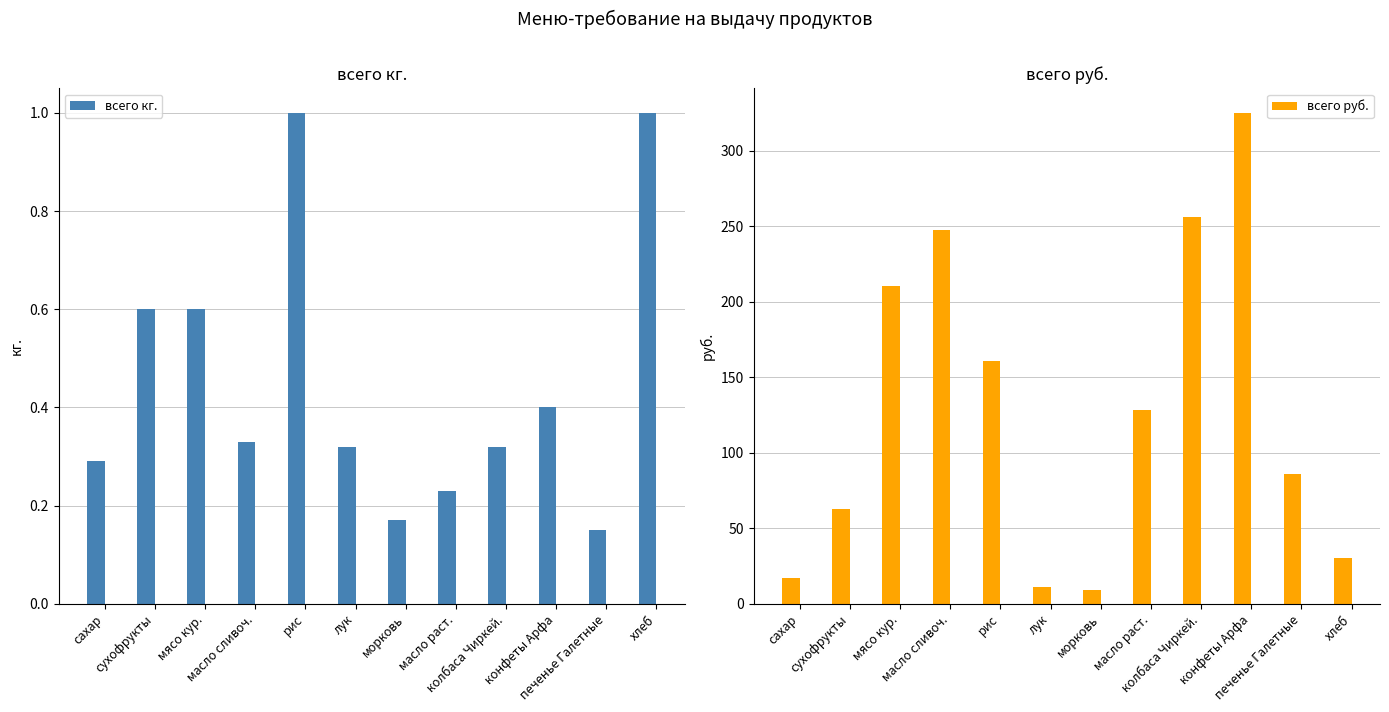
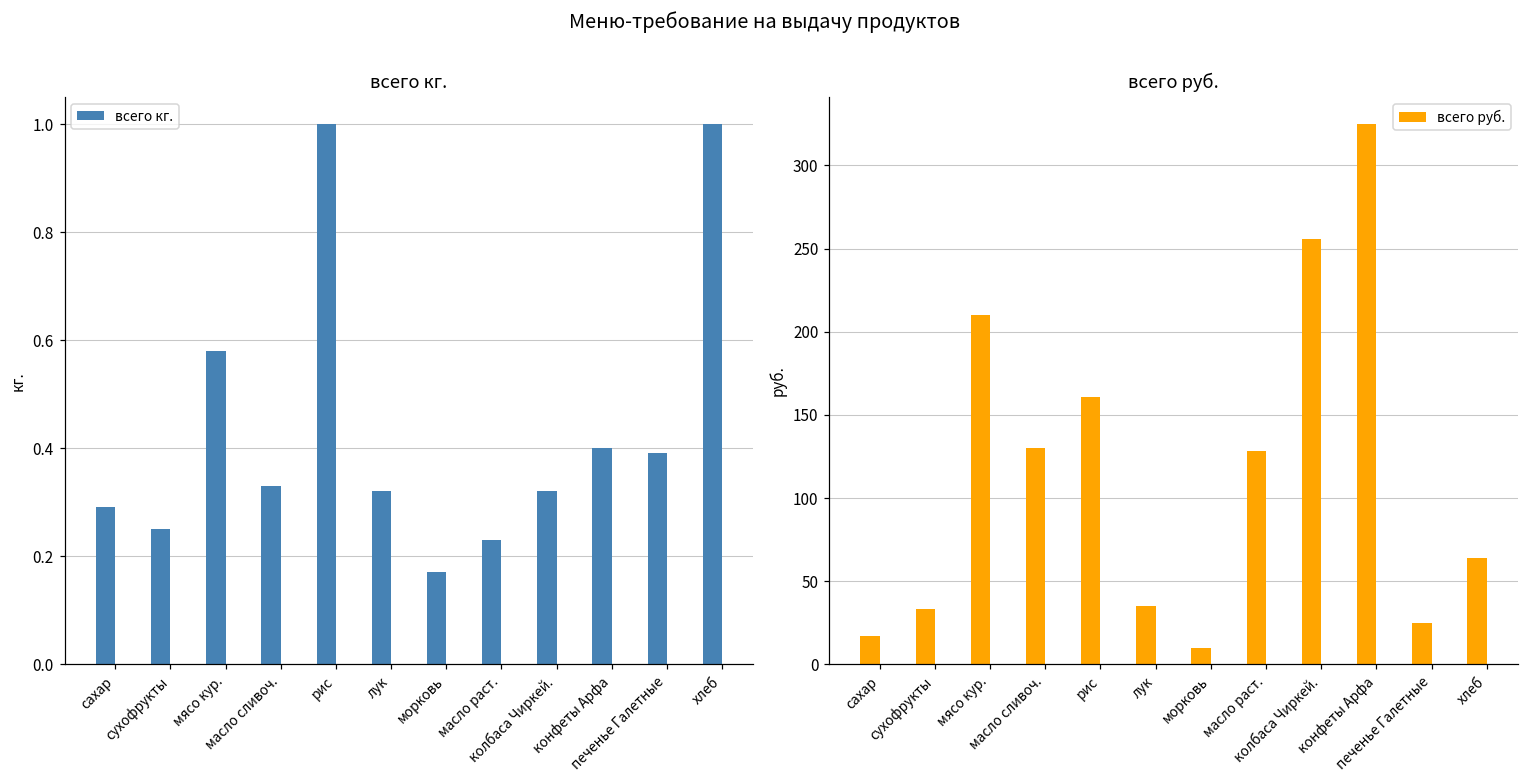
  {
    "всего кг.": {
      "сахар": 0.29,
-     "сухофрукты": 0.60,
-     "мясо кур.": 0.60,
+     "сухофрукты": 0.25,
+     "мясо кур.": 0.58,
      "масло сливоч.": 0.33,
      "рис": 1.00,
      "лук": 0.32,
      "морковь": 0.17,
      "масло раст.": 0.23,
      "колбаса Чиркей.": 0.32,
      "конфеты Арфа": 0.40,
-     "печенье Галетные": 0.15,
+     "печенье Галетные": 0.39,
      "хлеб": 1.00
    },
    "всего руб.": {
      "сахар": 17,
-     "сухофрукты": 63,
+     "сухофрукты": 33,
      "мясо кур.": 210,
-     "масло сливоч.": 248,
+     "масло сливоч.": 130,
      "рис": 161,
-     "лук": 11,
+     "лук": 35,
      "морковь": 9,
      "масло раст.": 128,
      "колбаса Чиркей.": 256,
      "конфеты Арфа": 325,
-     "печенье Галетные": 86,
-     "хлеб": 30
+     "печенье Галетные": 25,
+     "хлеб": 64
    }
  }
